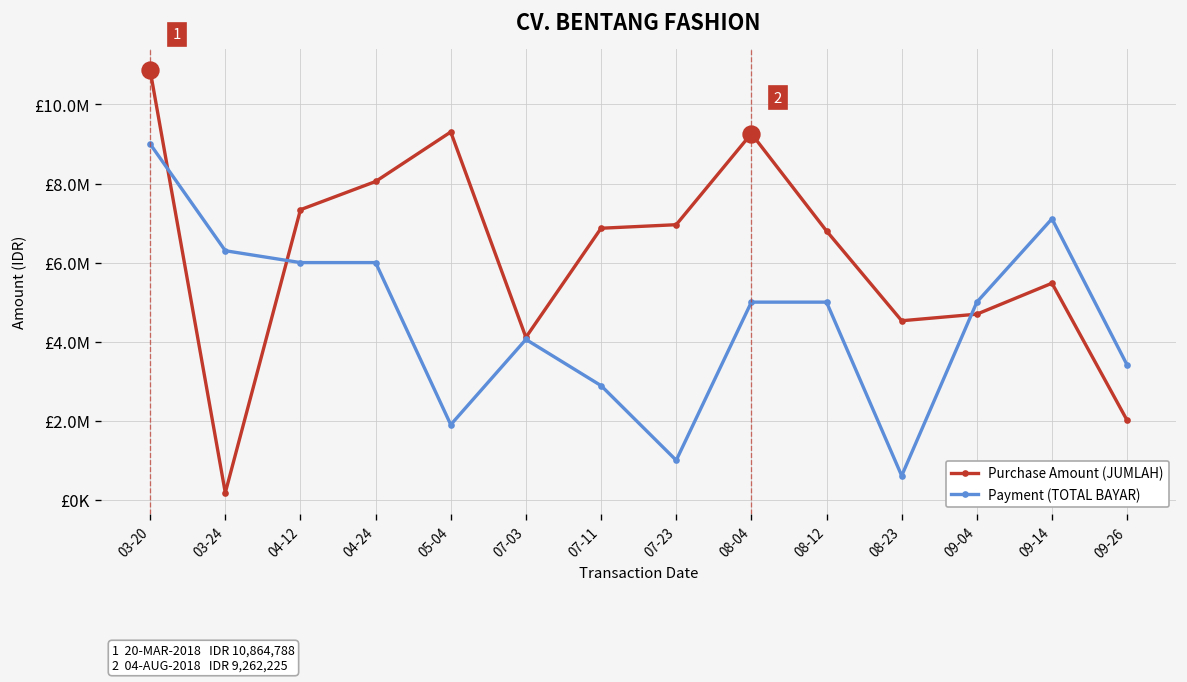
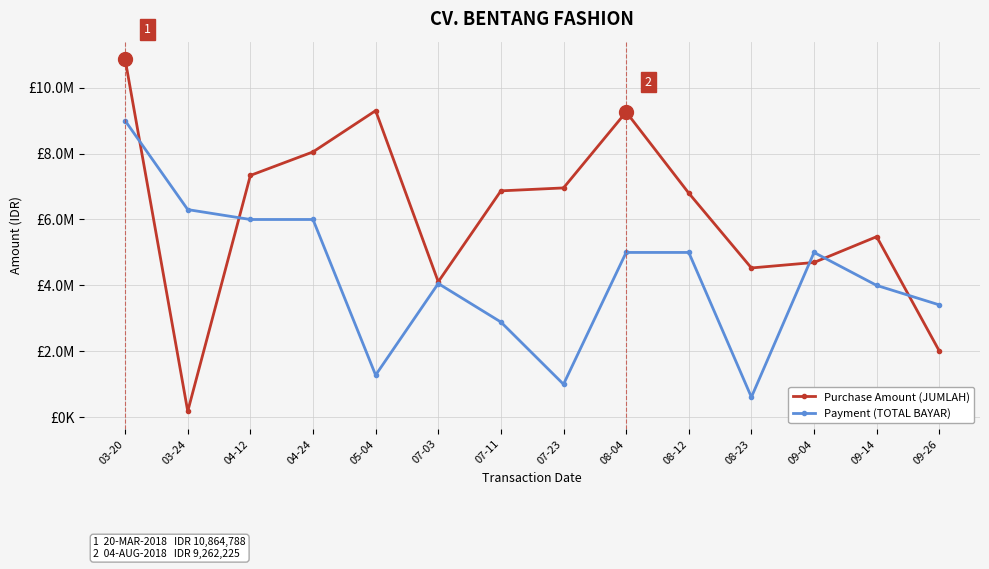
  {
    "Payment (TOTAL BAYAR)": {
      "03-20": "£9000000",
      "03-24": "£6300000",
      "04-12": "£6000000",
      "04-24": "£6000000",
-     "05-04": "£1900000",
+     "05-04": "£1300000",
      "07-11": "£2900000",
      "07-23": "£1000000",
      "08-04": "£5000000",
      "08-12": "£5000000",
      "08-23": "£600000",
      "09-04": "£5000000",
-     "09-14": "£7100000",
+     "09-14": "£4000000",
      "09-26": "£3400000"
    }
  }
